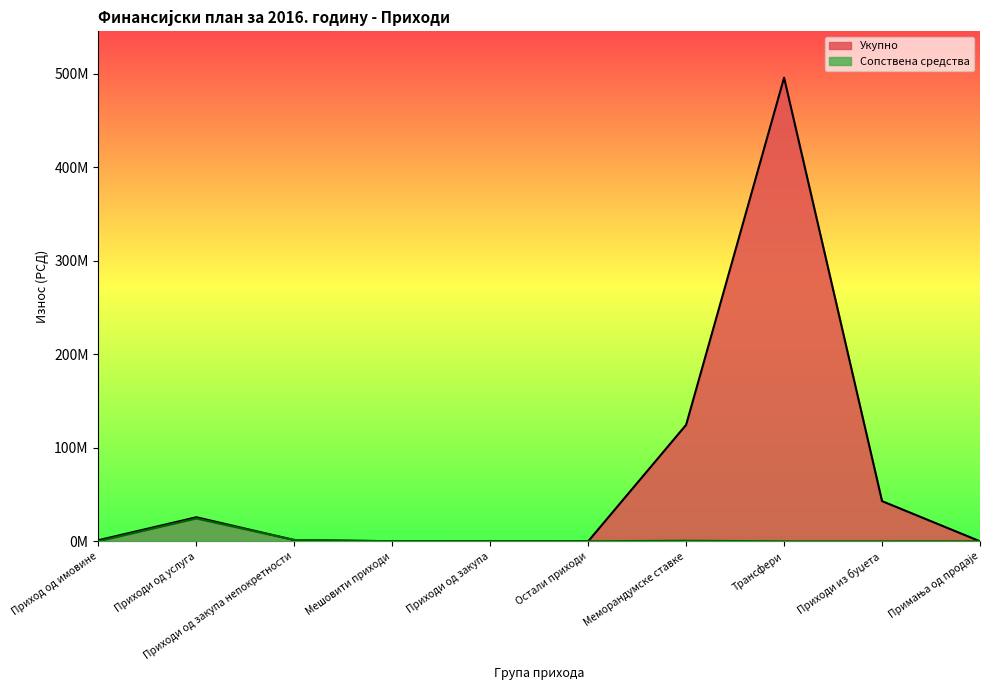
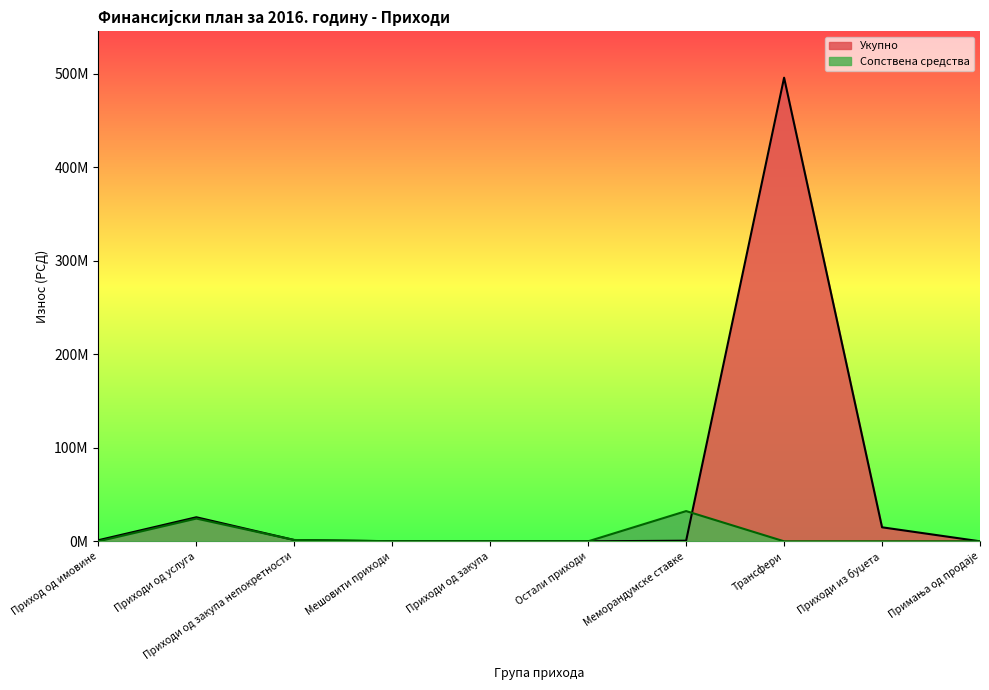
  {
    "Укупно": {
-     "Меморандумске ставке": 120000000,
+     "Меморандумске ставке": 0,
      "Трансфери": 500000000,
-     "Приходи из буџета": 40000000
+     "Приходи из буџета": 20000000
    },
    "Сопствена средства": {
-     "Меморандумске ставке": 0,
+     "Меморандумске ставке": 30000000,
      "Трансфери": 0,
      "Приходи из буџета": 0
    }
  }
